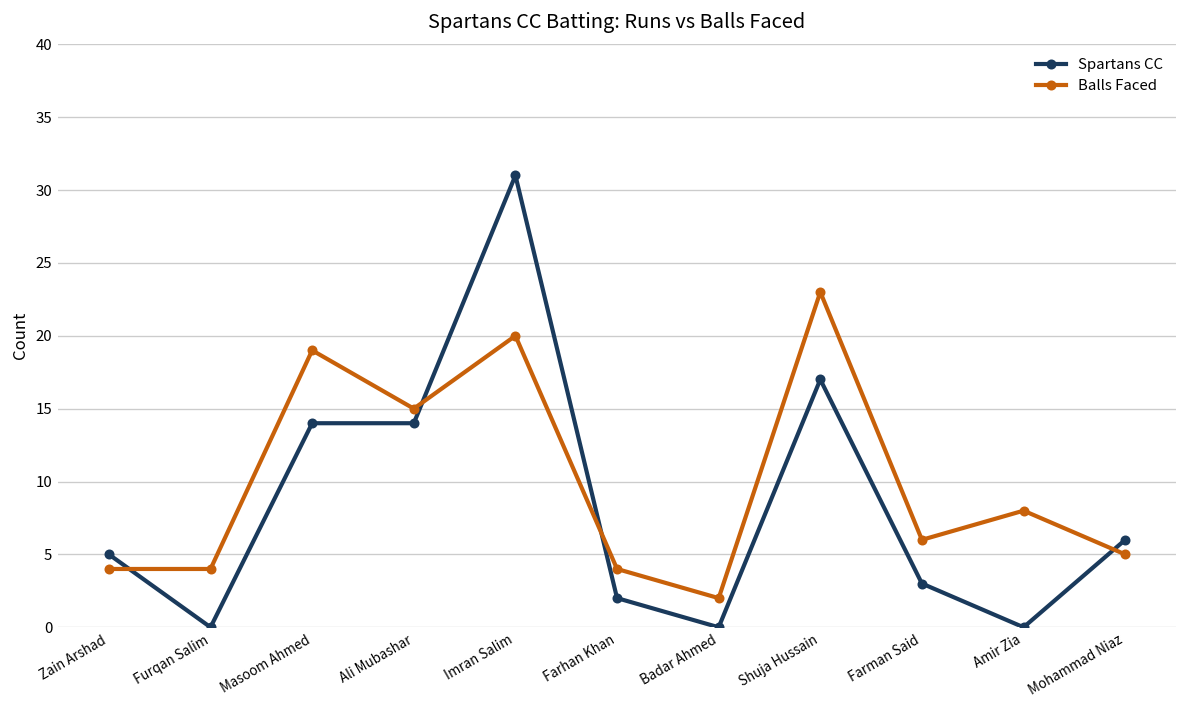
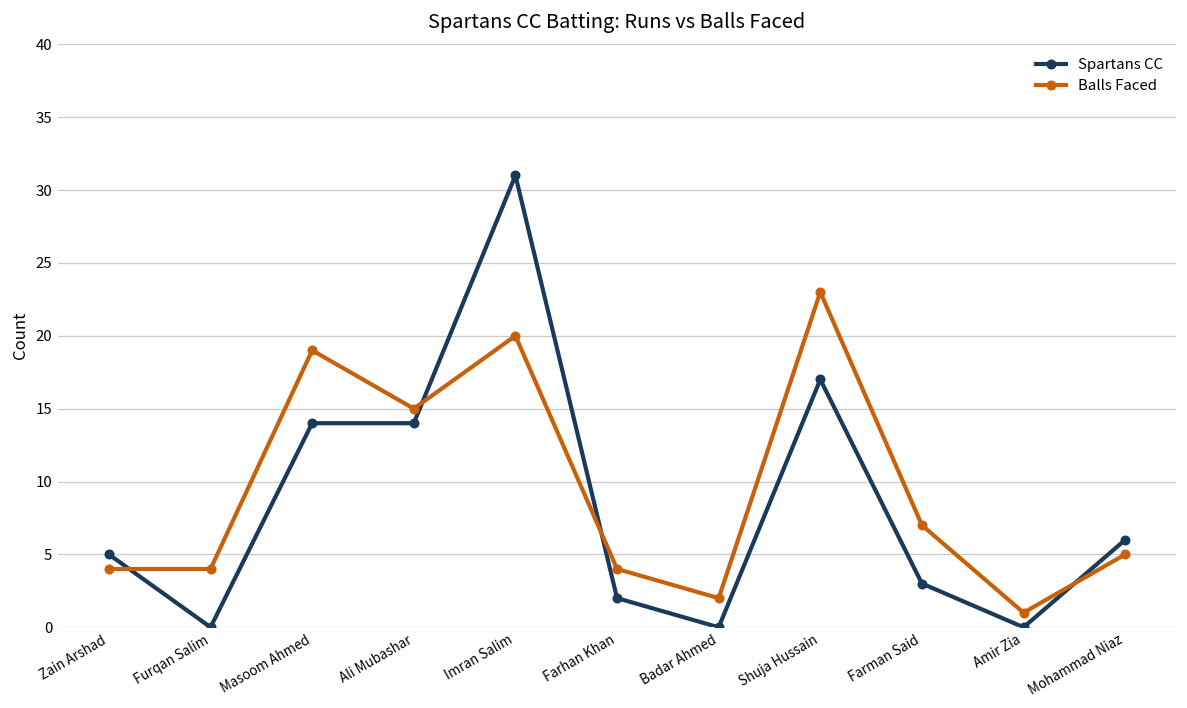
  {
    "Spartans CC": {
      "Zain Arshad": 5,
      "Furqan Salim": 0,
      "Masoom Ahmed": 14,
      "Ali Mubashar": 14,
      "Imran Salim": 31,
      "Farhan Khan": 2,
      "Badar Ahmed": 0,
      "Shuja Hussain": 17,
      "Farman Said": 3,
      "Amir Zia": 0,
      "Mohammad Niaz": 6
    },
    "Balls Faced": {
      "Zain Arshad": 4,
      "Furqan Salim": 4,
      "Masoom Ahmed": 19,
      "Ali Mubashar": 15,
      "Imran Salim": 20,
      "Farhan Khan": 4,
      "Badar Ahmed": 2,
      "Shuja Hussain": 23,
-     "Farman Said": 6,
-     "Amir Zia": 8,
+     "Farman Said": 7,
+     "Amir Zia": 1,
      "Mohammad Niaz": 5
    }
  }
